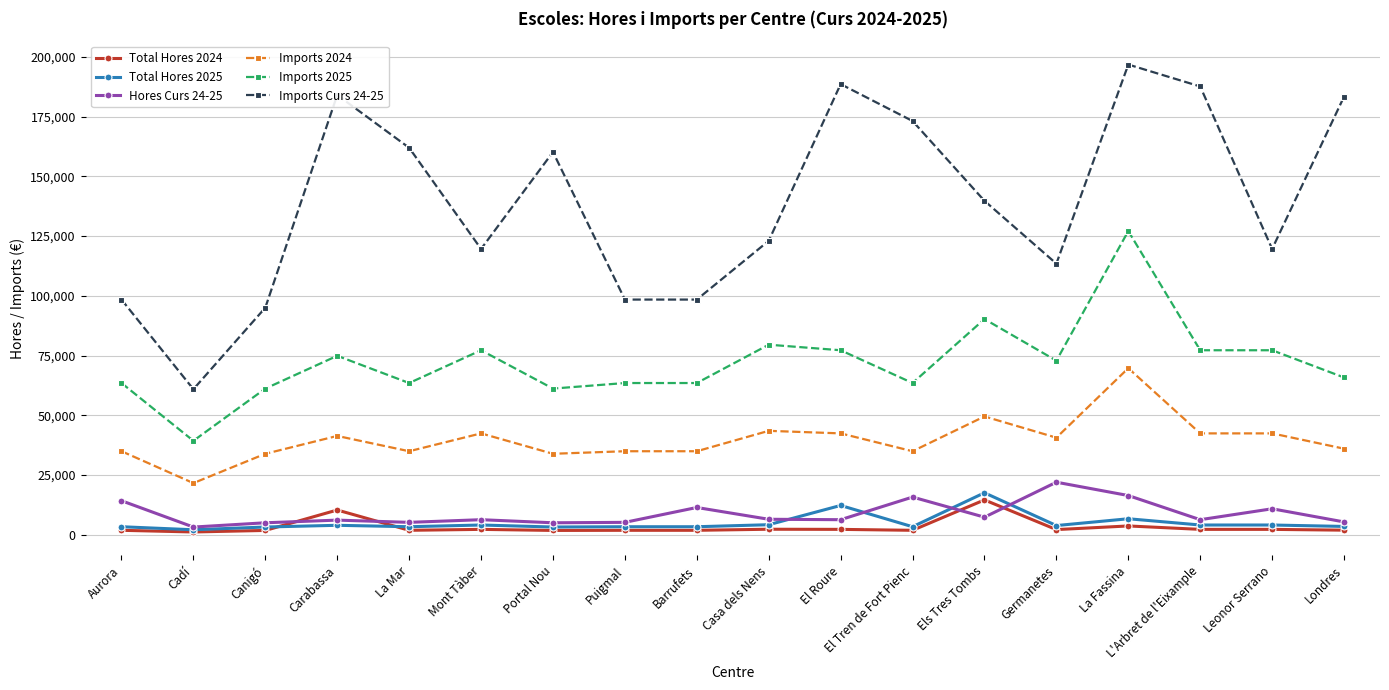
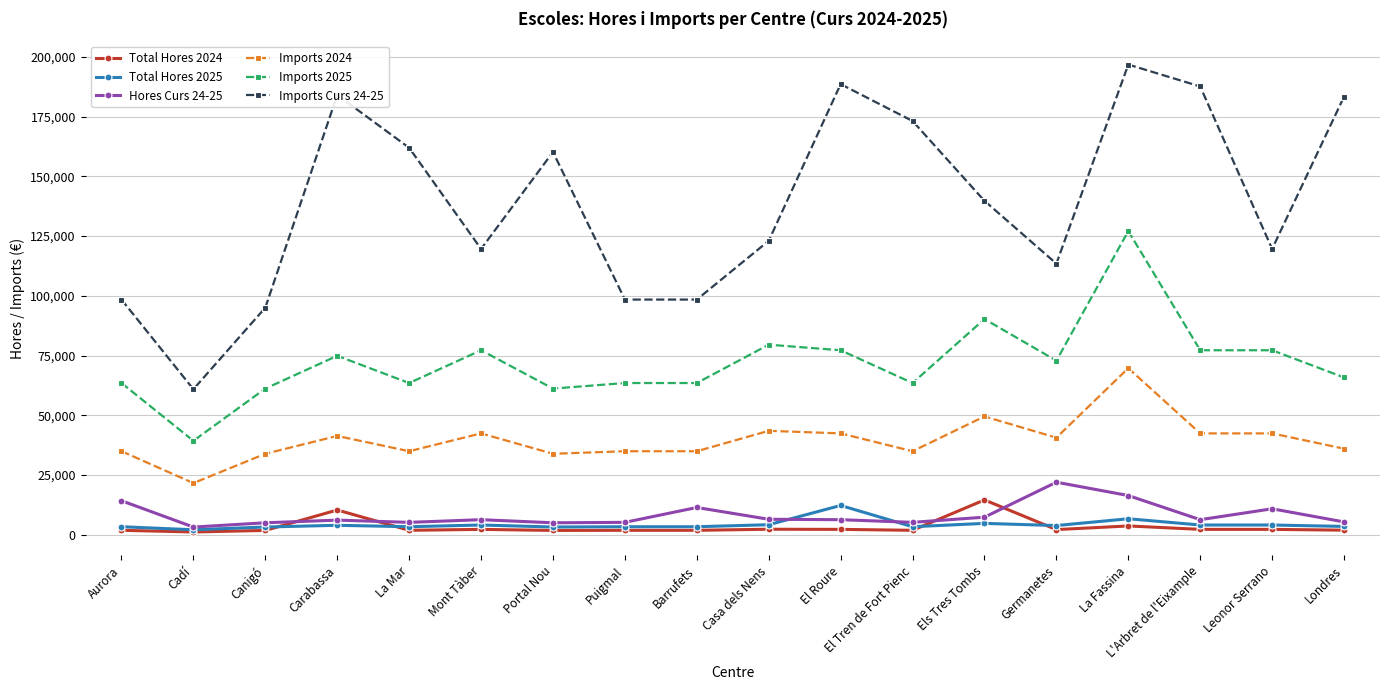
  {
    "Total Hores 2024": {
      "Aurora": "2,000",
      "Canigó": "2,000",
      "Carabassa": "10,000",
      "La Mar": "2,000",
      "Mont Tàber": "2,000",
      "Portal Nou": "2,000",
      "Puigmal": "2,000",
      "Barrufets": "2,000",
      "Casa dels Nens": "2,000",
      "El Roure": "2,000",
      "El Tren de Fort Pienc": "2,000",
      "Els Tres Tombs": "15,000",
      "Germanetes": "2,000",
      "La Fassina": "4,000",
      "L'Arbret de l'Eixample": "2,000",
      "Leonor Serrano": "2,000",
      "Londres": "2,000"
    },
    "Total Hores 2025": {
      "Aurora": "3,000",
      "Canigó": "3,000",
      "Carabassa": "4,000",
      "La Mar": "3,000",
      "Mont Tàber": "4,000",
      "Portal Nou": "3,000",
      "Puigmal": "3,000",
      "Barrufets": "3,000",
      "Casa dels Nens": "4,000",
      "El Roure": "12,000",
      "El Tren de Fort Pienc": "3,000",
-     "Els Tres Tombs": "18,000",
+     "Els Tres Tombs": "5,000",
      "Germanetes": "4,000",
      "La Fassina": "7,000",
      "L'Arbret de l'Eixample": "4,000",
      "Leonor Serrano": "4,000",
      "Londres": "3,000"
    },
    "Hores Curs 24-25": {
      "Aurora": "14,000",
      "Cadí": "3,000",
      "Canigó": "5,000",
      "Carabassa": "6,000",
      "La Mar": "5,000",
      "Mont Tàber": "6,000",
      "Portal Nou": "5,000",
      "Puigmal": "5,000",
      "Barrufets": "11,000",
      "Casa dels Nens": "6,000",
      "El Roure": "6,000",
-     "El Tren de Fort Pienc": "16,000",
+     "El Tren de Fort Pienc": "5,000",
      "Els Tres Tombs": "7,000",
      "Germanetes": "22,000",
      "La Fassina": "16,000",
      "L'Arbret de l'Eixample": "6,000",
      "Leonor Serrano": "11,000",
      "Londres": "5,000"
    },
    "Imports 2024": {
      "Aurora": "35,000",
      "Cadí": "22,000",
      "Canigó": "34,000",
      "Carabassa": "41,000",
      "La Mar": "35,000",
      "Mont Tàber": "42,000",
      "Portal Nou": "34,000",
      "Puigmal": "35,000",
      "Barrufets": "35,000",
      "Casa dels Nens": "43,000",
      "El Roure": "42,000",
      "El Tren de Fort Pienc": "35,000",
      "Els Tres Tombs": "49,000",
      "Germanetes": "41,000",
      "La Fassina": "70,000",
      "L'Arbret de l'Eixample": "42,000",
      "Leonor Serrano": "42,000",
      "Londres": "36,000"
    },
    "Imports 2025": {
      "Aurora": "63,000",
      "Cadí": "39,000",
      "Canigó": "61,000",
      "Carabassa": "75,000",
      "La Mar": "63,000",
      "Mont Tàber": "77,000",
      "Portal Nou": "61,000",
      "Puigmal": "63,000",
      "Barrufets": "63,000",
      "Casa dels Nens": "80,000",
      "El Roure": "77,000",
      "El Tren de Fort Pienc": "63,000",
      "Els Tres Tombs": "90,000",
      "Germanetes": "73,000",
      "La Fassina": "127,000",
      "L'Arbret de l'Eixample": "77,000",
      "Leonor Serrano": "77,000",
      "Londres": "66,000"
    },
    "Imports Curs 24-25": {
      "Aurora": "98,000",
      "Cadí": "61,000",
      "Canigó": "95,000",
      "La Mar": "162,000",
      "Mont Tàber": "120,000",
      "Portal Nou": "160,000",
      "Puigmal": "98,000",
      "Barrufets": "98,000",
      "Casa dels Nens": "123,000",
      "El Roure": "189,000",
      "El Tren de Fort Pienc": "173,000",
      "Els Tres Tombs": "140,000",
      "Germanetes": "113,000",
      "La Fassina": "197,000",
      "L'Arbret de l'Eixample": "188,000",
      "Leonor Serrano": "120,000",
      "Londres": "183,000"
    }
  }
